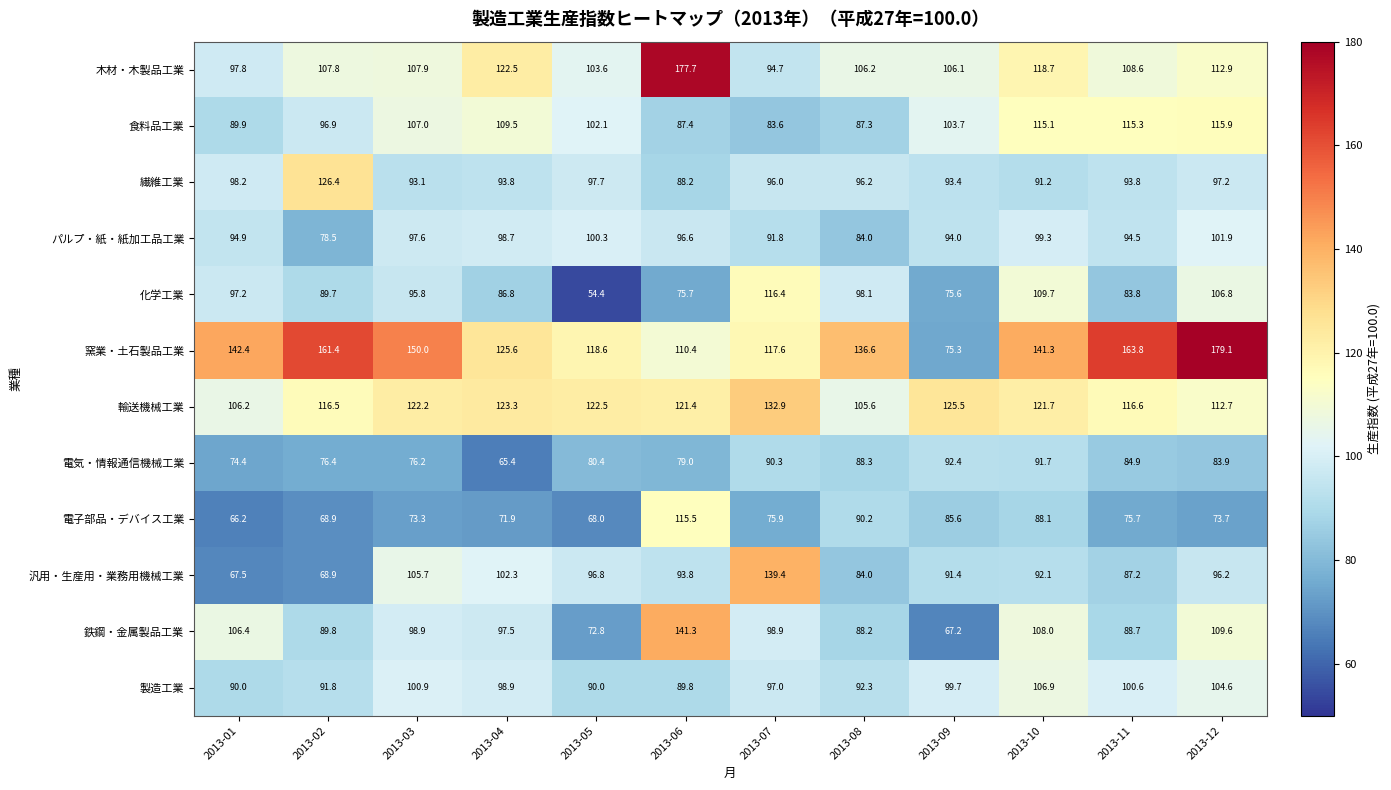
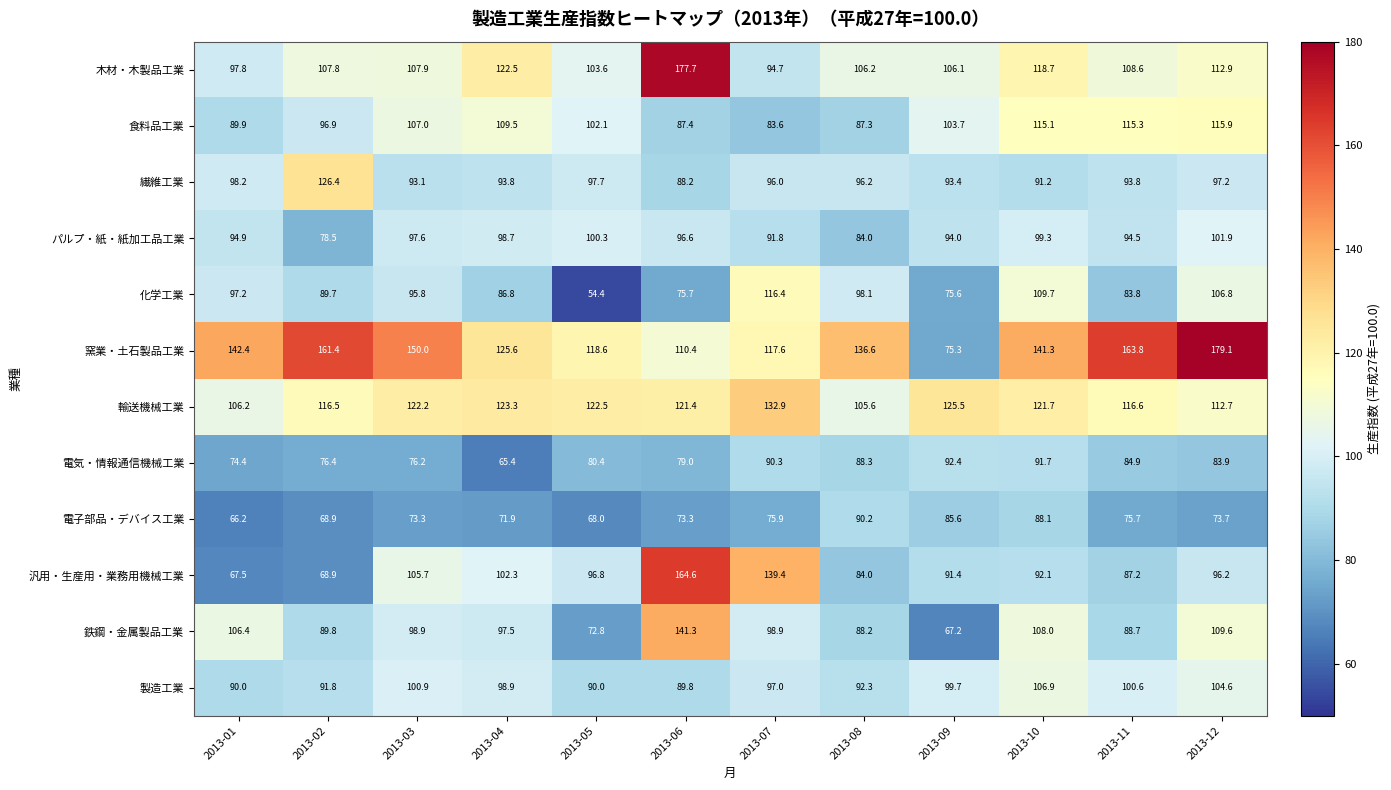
  {
    "木材・木製品工業": {
      "2013-01": 97.8,
      "2013-02": 107.8,
      "2013-03": 107.9,
      "2013-04": 122.5,
      "2013-05": 103.6,
      "2013-06": 177.7,
      "2013-07": 94.7,
      "2013-08": 106.2,
      "2013-09": 106.1,
      "2013-10": 118.7,
      "2013-11": 108.6,
      "2013-12": 112.9
    },
    "食料品工業": {
      "2013-01": 89.9,
      "2013-02": 96.9,
      "2013-03": 107.0,
      "2013-04": 109.5,
      "2013-05": 102.1,
      "2013-06": 87.4,
      "2013-07": 83.6,
      "2013-08": 87.3,
      "2013-09": 103.7,
      "2013-10": 115.1,
      "2013-11": 115.3,
      "2013-12": 115.9
    },
    "繊維工業": {
      "2013-01": 98.2,
      "2013-02": 126.4,
      "2013-03": 93.1,
      "2013-04": 93.8,
      "2013-05": 97.7,
      "2013-06": 88.2,
      "2013-07": 96.0,
      "2013-08": 96.2,
      "2013-09": 93.4,
      "2013-10": 91.2,
      "2013-11": 93.8,
      "2013-12": 97.2
    },
    "パルプ・紙・紙加工品工業": {
      "2013-01": 94.9,
      "2013-02": 78.5,
      "2013-03": 97.6,
      "2013-04": 98.7,
      "2013-05": 100.3,
      "2013-06": 96.6,
      "2013-07": 91.8,
      "2013-08": 84.0,
      "2013-09": 94.0,
      "2013-10": 99.3,
      "2013-11": 94.5,
      "2013-12": 101.9
    },
    "化学工業": {
      "2013-01": 97.2,
      "2013-02": 89.7,
      "2013-03": 95.8,
      "2013-04": 86.8,
      "2013-05": 54.4,
      "2013-06": 75.7,
      "2013-07": 116.4,
      "2013-08": 98.1,
      "2013-09": 75.6,
      "2013-10": 109.7,
      "2013-11": 83.8,
      "2013-12": 106.8
    },
    "窯業・土石製品工業": {
      "2013-01": 142.4,
      "2013-02": 161.4,
      "2013-03": 150.0,
      "2013-04": 125.6,
      "2013-05": 118.6,
      "2013-06": 110.4,
      "2013-07": 117.6,
      "2013-08": 136.6,
      "2013-09": 75.3,
      "2013-10": 141.3,
      "2013-11": 163.8,
      "2013-12": 179.1
    },
    "輸送機械工業": {
      "2013-01": 106.2,
      "2013-02": 116.5,
      "2013-03": 122.2,
      "2013-04": 123.3,
      "2013-05": 122.5,
      "2013-06": 121.4,
      "2013-07": 132.9,
      "2013-08": 105.6,
      "2013-09": 125.5,
      "2013-10": 121.7,
      "2013-11": 116.6,
      "2013-12": 112.7
    },
    "電気・情報通信機械工業": {
      "2013-01": 74.4,
      "2013-02": 76.4,
      "2013-03": 76.2,
      "2013-04": 65.4,
      "2013-05": 80.4,
      "2013-06": 79.0,
      "2013-07": 90.3,
      "2013-08": 88.3,
      "2013-09": 92.4,
      "2013-10": 91.7,
      "2013-11": 84.9,
      "2013-12": 83.9
    },
    "電子部品・デバイス工業": {
      "2013-01": 66.2,
      "2013-02": 68.9,
      "2013-03": 73.3,
      "2013-04": 71.9,
      "2013-05": 68.0,
-     "2013-06": 115.5,
+     "2013-06": 73.3,
      "2013-07": 75.9,
      "2013-08": 90.2,
      "2013-09": 85.6,
      "2013-10": 88.1,
      "2013-11": 75.7,
      "2013-12": 73.7
    },
    "汎用・生産用・業務用機械工業": {
      "2013-01": 67.5,
      "2013-02": 68.9,
      "2013-03": 105.7,
      "2013-04": 102.3,
      "2013-05": 96.8,
-     "2013-06": 93.8,
+     "2013-06": 164.6,
      "2013-07": 139.4,
      "2013-08": 84.0,
      "2013-09": 91.4,
      "2013-10": 92.1,
      "2013-11": 87.2,
      "2013-12": 96.2
    },
    "鉄鋼・金属製品工業": {
      "2013-01": 106.4,
      "2013-02": 89.8,
      "2013-03": 98.9,
      "2013-04": 97.5,
      "2013-05": 72.8,
      "2013-06": 141.3,
      "2013-07": 98.9,
      "2013-08": 88.2,
      "2013-09": 67.2,
      "2013-10": 108.0,
      "2013-11": 88.7,
      "2013-12": 109.6
    },
    "製造工業": {
      "2013-01": 90.0,
      "2013-02": 91.8,
      "2013-03": 100.9,
      "2013-04": 98.9,
      "2013-05": 90.0,
      "2013-06": 89.8,
      "2013-07": 97.0,
      "2013-08": 92.3,
      "2013-09": 99.7,
      "2013-10": 106.9,
      "2013-11": 100.6,
      "2013-12": 104.6
    }
  }
